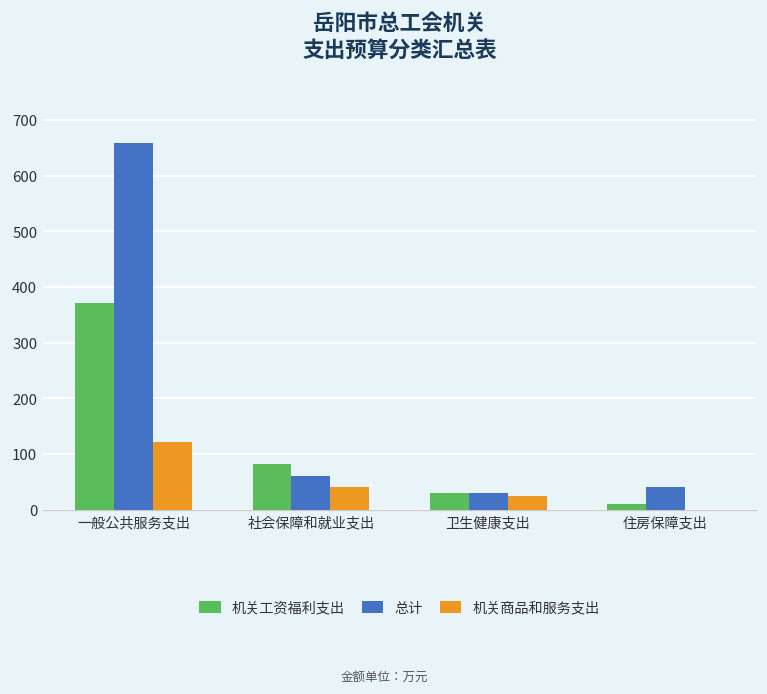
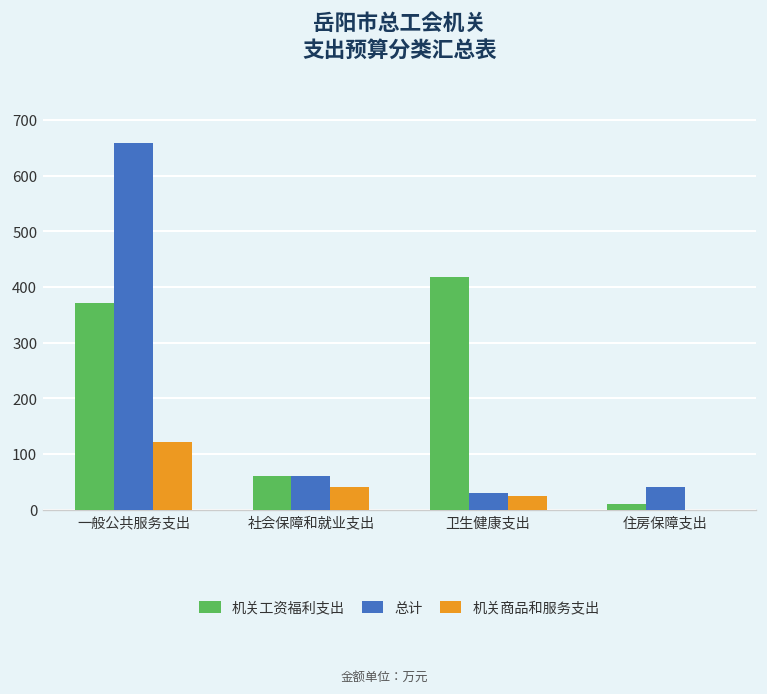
  {
    "机关工资福利支出": {
      "一般公共服务支出": 370,
-     "社会保障和就业支出": 80,
-     "卫生健康支出": 30,
+     "社会保障和就业支出": 60,
+     "卫生健康支出": 420,
      "住房保障支出": 10
    },
    "总计": {
      "一般公共服务支出": 660,
      "社会保障和就业支出": 60,
      "卫生健康支出": 30,
      "住房保障支出": 40
    },
    "机关商品和服务支出": {
      "一般公共服务支出": 120,
      "社会保障和就业支出": 40,
      "卫生健康支出": 30,
      "住房保障支出": 0
    }
  }
